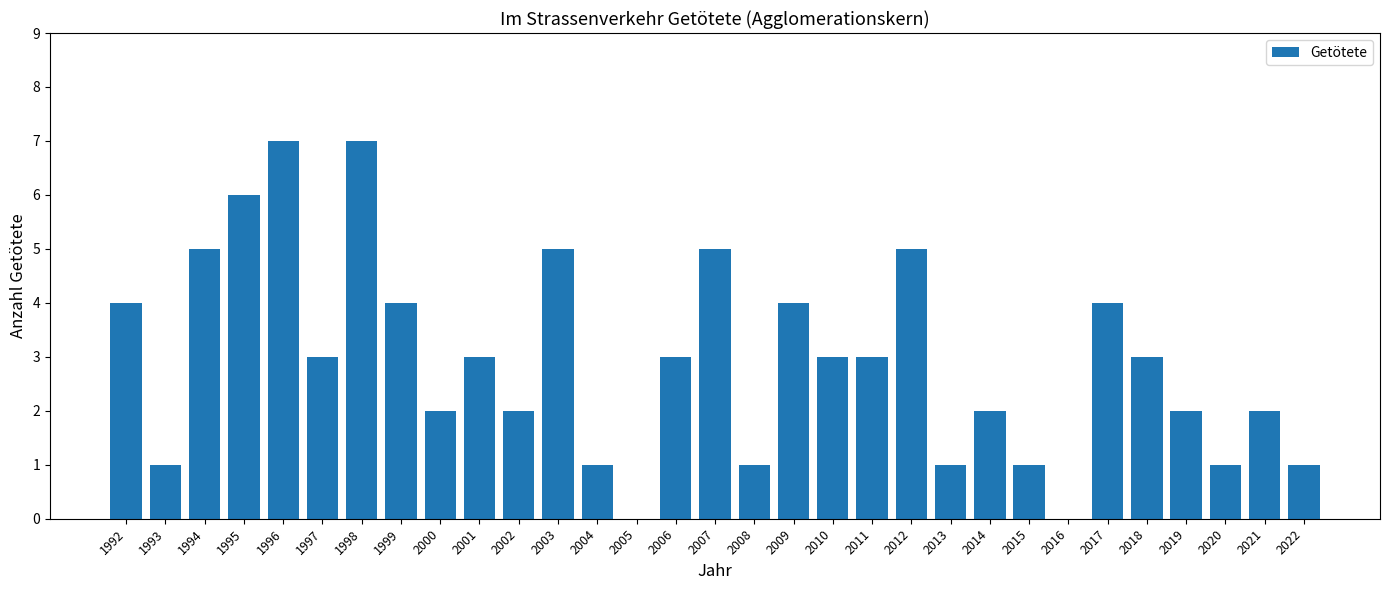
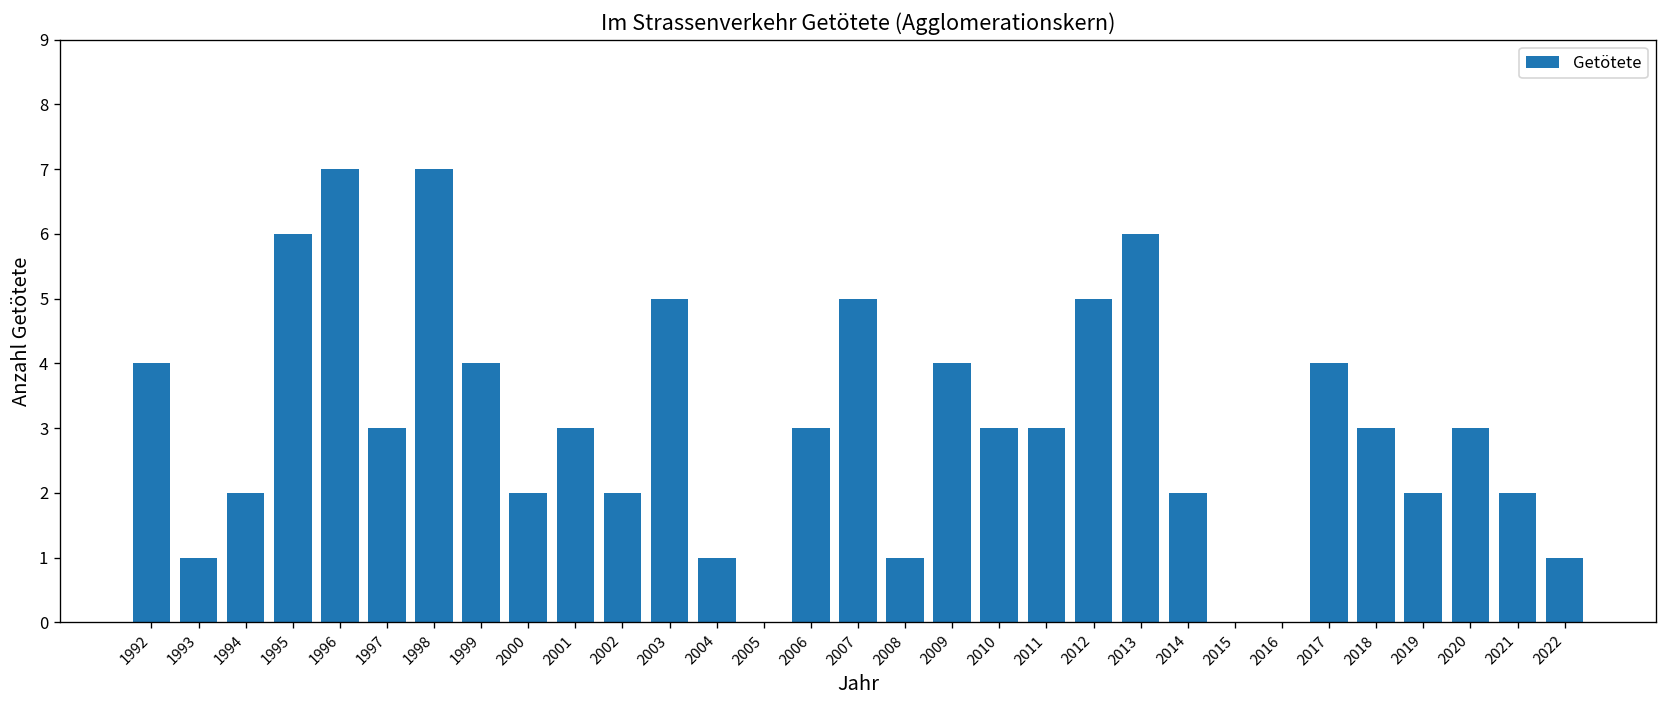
  {
    "1992": 4,
    "1993": 1,
-   "1994": 5,
+   "1994": 2,
    "1995": 6,
    "1996": 7,
    "1997": 3,
    "1998": 7,
    "1999": 4,
    "2000": 2,
    "2001": 3,
    "2002": 2,
    "2003": 5,
    "2004": 1,
    "2005": 0,
    "2006": 3,
    "2007": 5,
    "2008": 1,
    "2009": 4,
    "2010": 3,
    "2011": 3,
    "2012": 5,
-   "2013": 1,
+   "2013": 6,
    "2014": 2,
-   "2015": 1,
+   "2015": 0,
    "2016": 0,
    "2017": 4,
    "2018": 3,
    "2019": 2,
-   "2020": 1,
+   "2020": 3,
    "2021": 2,
    "2022": 1
  }
